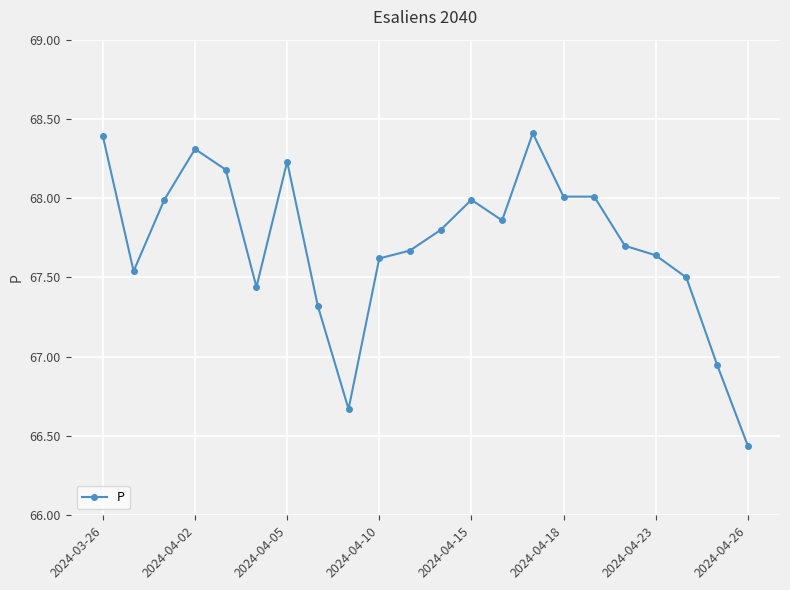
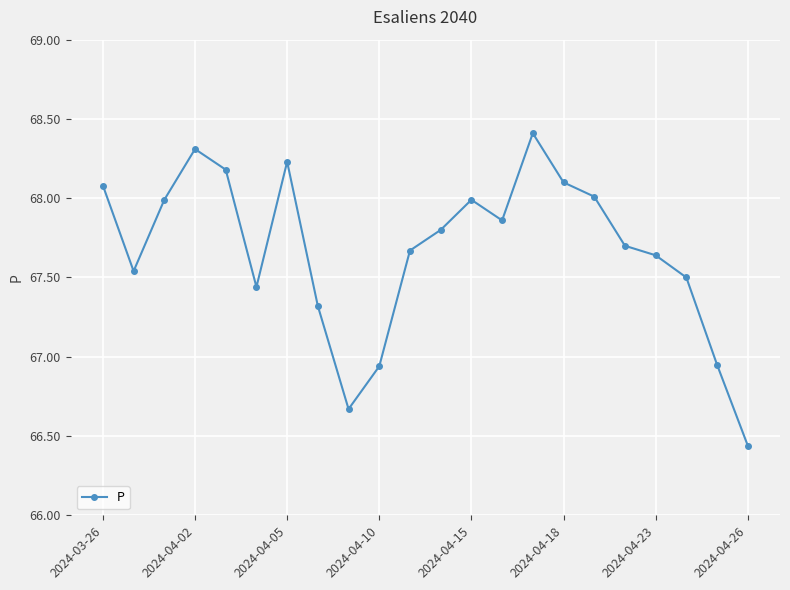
  {
-   "2024-03-26": 68.39,
+   "2024-03-26": 68.08,
    "2024-04-02": 68.31,
    "2024-04-05": 68.23,
-   "2024-04-10": 67.62,
+   "2024-04-10": 66.94,
    "2024-04-15": 67.99,
-   "2024-04-18": 68.01,
+   "2024-04-18": 68.10,
    "2024-04-23": 67.64,
    "2024-04-26": 66.44
  }
